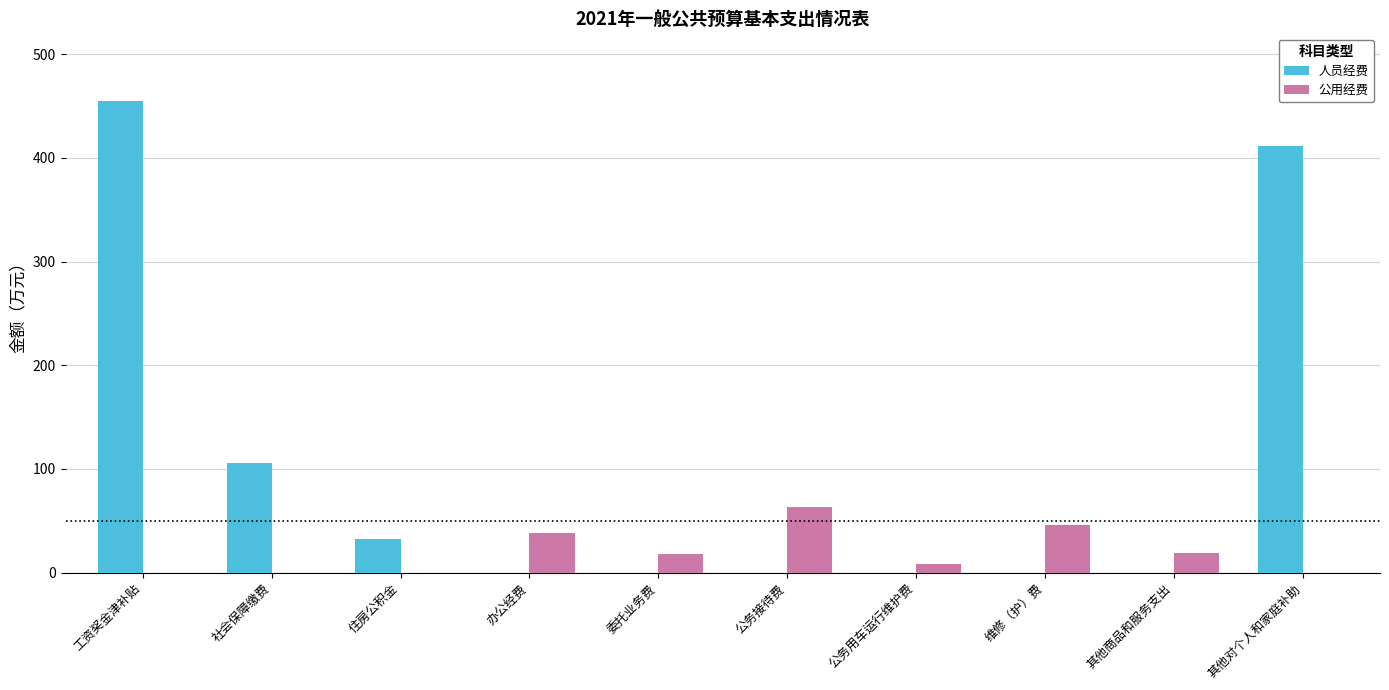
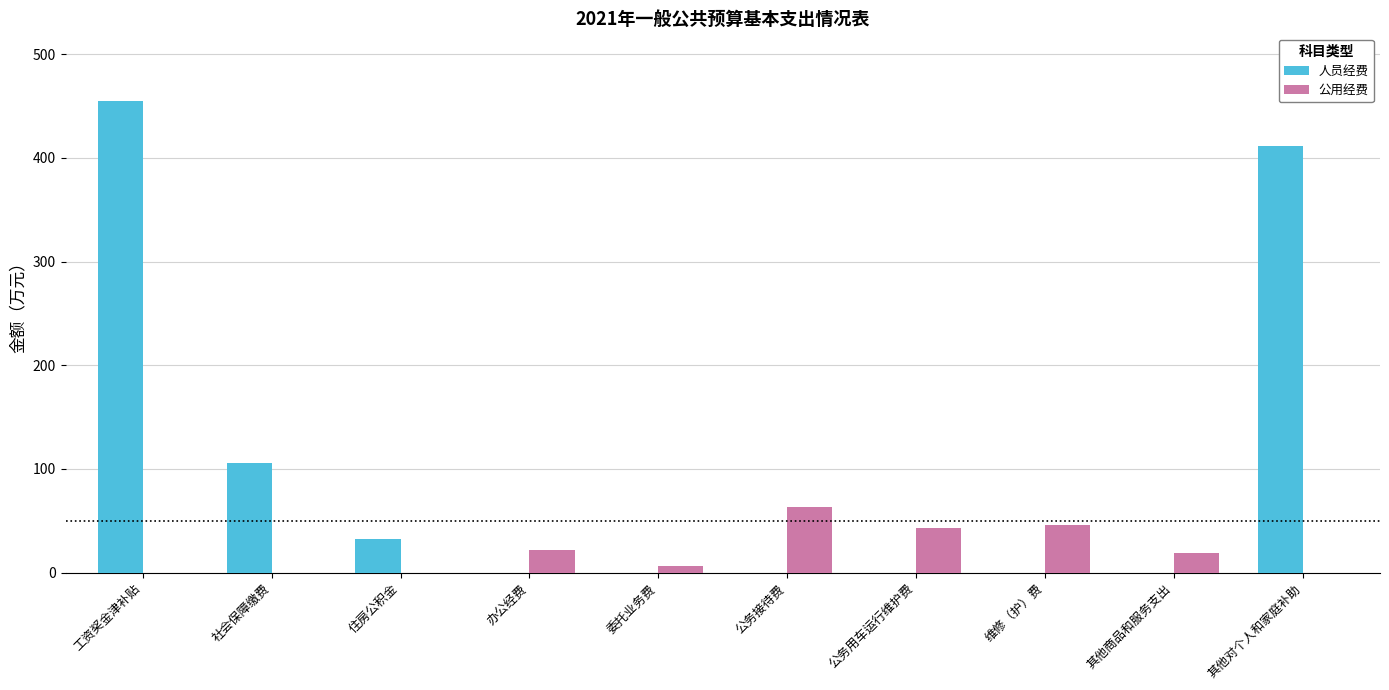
  {
    "人员经费": {
      "工资奖金津补贴": 455,
      "社会保障缴费": 106,
      "住房公积金": 32,
      "办公经费": 0,
      "委托业务费": 0,
      "公务接待费": 0,
      "公务用车运行维护费": 0,
      "维修（护）费": 0,
      "其他商品和服务支出": 0,
      "其他对个人和家庭补助": 412
    },
    "公用经费": {
      "工资奖金津补贴": 0,
      "社会保障缴费": 0,
      "住房公积金": 0,
-     "办公经费": 38,
-     "委托业务费": 18,
+     "办公经费": 22,
+     "委托业务费": 6,
      "公务接待费": 63,
-     "公务用车运行维护费": 8,
+     "公务用车运行维护费": 43,
      "维修（护）费": 46,
      "其他商品和服务支出": 19,
      "其他对个人和家庭补助": 0
    }
  }
